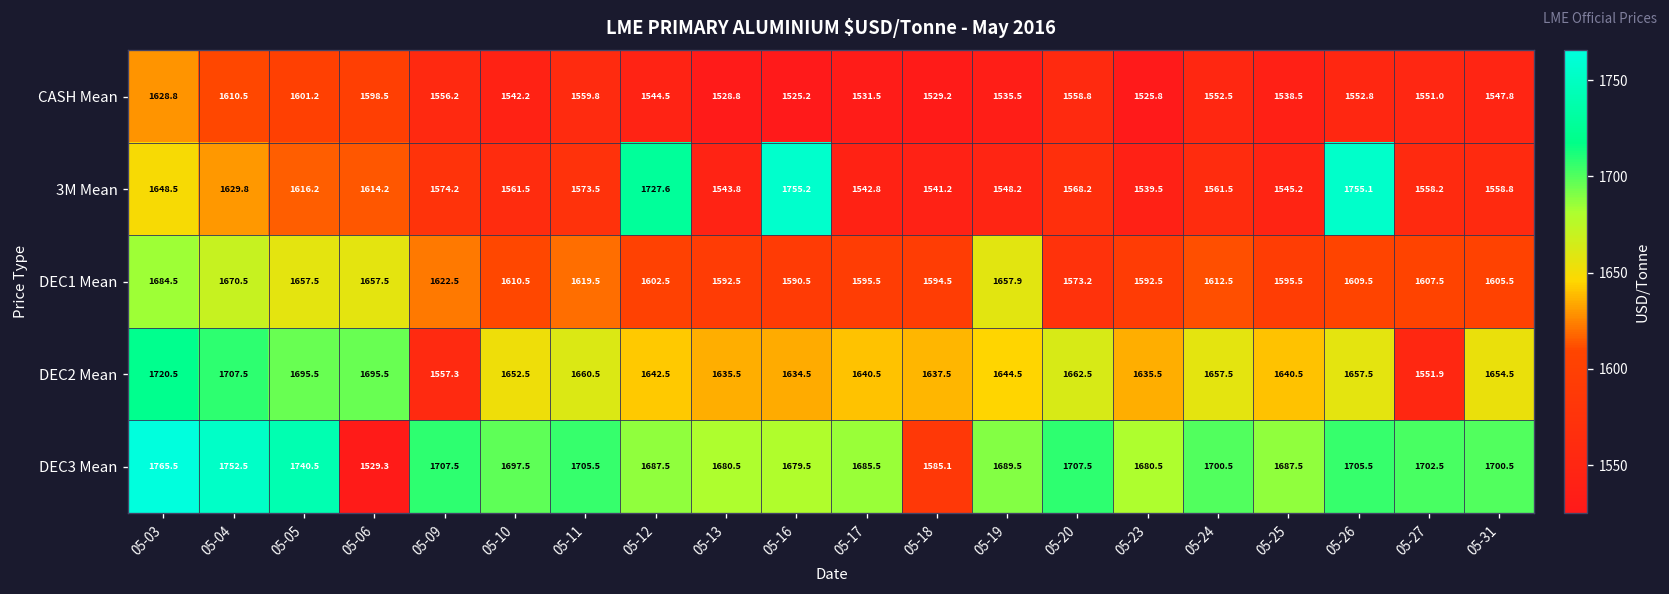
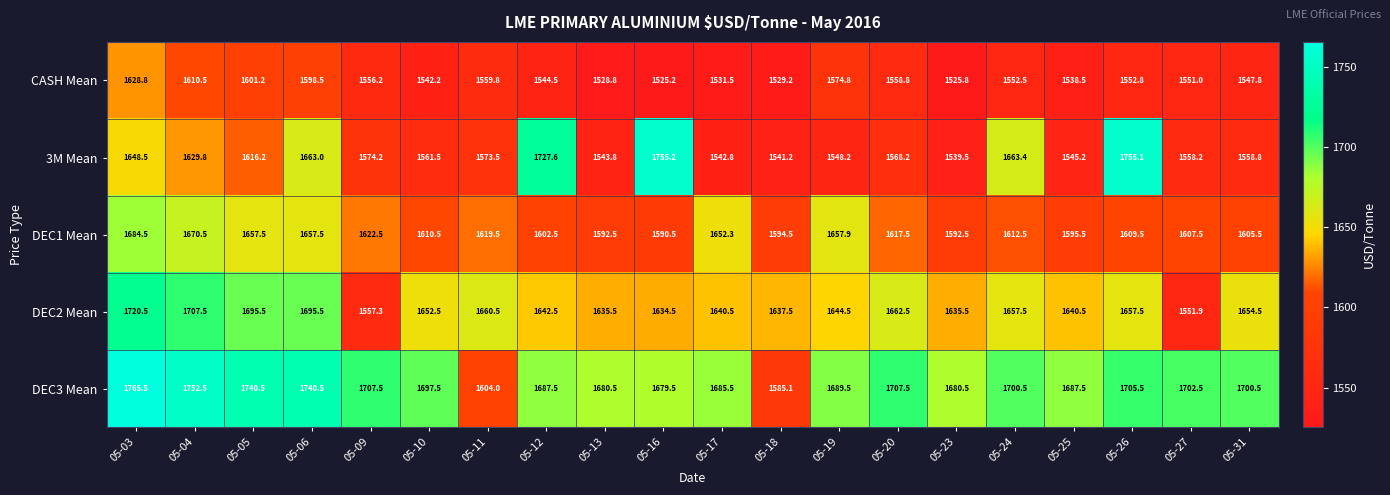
  {
    "CASH Mean": {
      "05-03": 1628.8,
      "05-04": 1610.5,
      "05-05": 1601.2,
      "05-06": 1598.5,
      "05-09": 1556.2,
      "05-10": 1542.2,
      "05-11": 1559.8,
      "05-12": 1544.5,
      "05-13": 1528.8,
      "05-16": 1525.2,
      "05-17": 1531.5,
      "05-18": 1529.2,
-     "05-19": 1535.5,
+     "05-19": 1574.8,
      "05-20": 1558.8,
      "05-23": 1525.8,
      "05-24": 1552.5,
      "05-25": 1538.5,
      "05-26": 1552.8,
      "05-27": 1551.0,
      "05-31": 1547.8
    },
    "3M Mean": {
      "05-03": 1648.5,
      "05-04": 1629.8,
      "05-05": 1616.2,
-     "05-06": 1614.2,
+     "05-06": 1663.0,
      "05-09": 1574.2,
      "05-10": 1561.5,
      "05-11": 1573.5,
      "05-12": 1727.6,
      "05-13": 1543.8,
      "05-16": 1755.2,
      "05-17": 1542.8,
      "05-18": 1541.2,
      "05-19": 1548.2,
      "05-20": 1568.2,
      "05-23": 1539.5,
-     "05-24": 1561.5,
+     "05-24": 1663.4,
      "05-25": 1545.2,
      "05-26": 1755.1,
      "05-27": 1558.2,
      "05-31": 1558.8
    },
    "DEC1 Mean": {
      "05-03": 1684.5,
      "05-04": 1670.5,
      "05-05": 1657.5,
      "05-06": 1657.5,
      "05-09": 1622.5,
      "05-10": 1610.5,
      "05-11": 1619.5,
      "05-12": 1602.5,
      "05-13": 1592.5,
      "05-16": 1590.5,
-     "05-17": 1595.5,
+     "05-17": 1652.3,
      "05-18": 1594.5,
      "05-19": 1657.9,
-     "05-20": 1573.2,
+     "05-20": 1617.5,
      "05-23": 1592.5,
      "05-24": 1612.5,
      "05-25": 1595.5,
      "05-26": 1609.5,
      "05-27": 1607.5,
      "05-31": 1605.5
    },
    "DEC2 Mean": {
      "05-03": 1720.5,
      "05-04": 1707.5,
      "05-05": 1695.5,
      "05-06": 1695.5,
      "05-09": 1557.3,
      "05-10": 1652.5,
      "05-11": 1660.5,
      "05-12": 1642.5,
      "05-13": 1635.5,
      "05-16": 1634.5,
      "05-17": 1640.5,
      "05-18": 1637.5,
      "05-19": 1644.5,
      "05-20": 1662.5,
      "05-23": 1635.5,
      "05-24": 1657.5,
      "05-25": 1640.5,
      "05-26": 1657.5,
      "05-27": 1551.9,
      "05-31": 1654.5
    },
    "DEC3 Mean": {
      "05-03": 1765.5,
      "05-04": 1752.5,
      "05-05": 1740.5,
-     "05-06": 1529.3,
+     "05-06": 1740.5,
      "05-09": 1707.5,
      "05-10": 1697.5,
-     "05-11": 1705.5,
+     "05-11": 1604.0,
      "05-12": 1687.5,
      "05-13": 1680.5,
      "05-16": 1679.5,
      "05-17": 1685.5,
      "05-18": 1585.1,
      "05-19": 1689.5,
      "05-20": 1707.5,
      "05-23": 1680.5,
      "05-24": 1700.5,
      "05-25": 1687.5,
      "05-26": 1705.5,
      "05-27": 1702.5,
      "05-31": 1700.5
    }
  }
